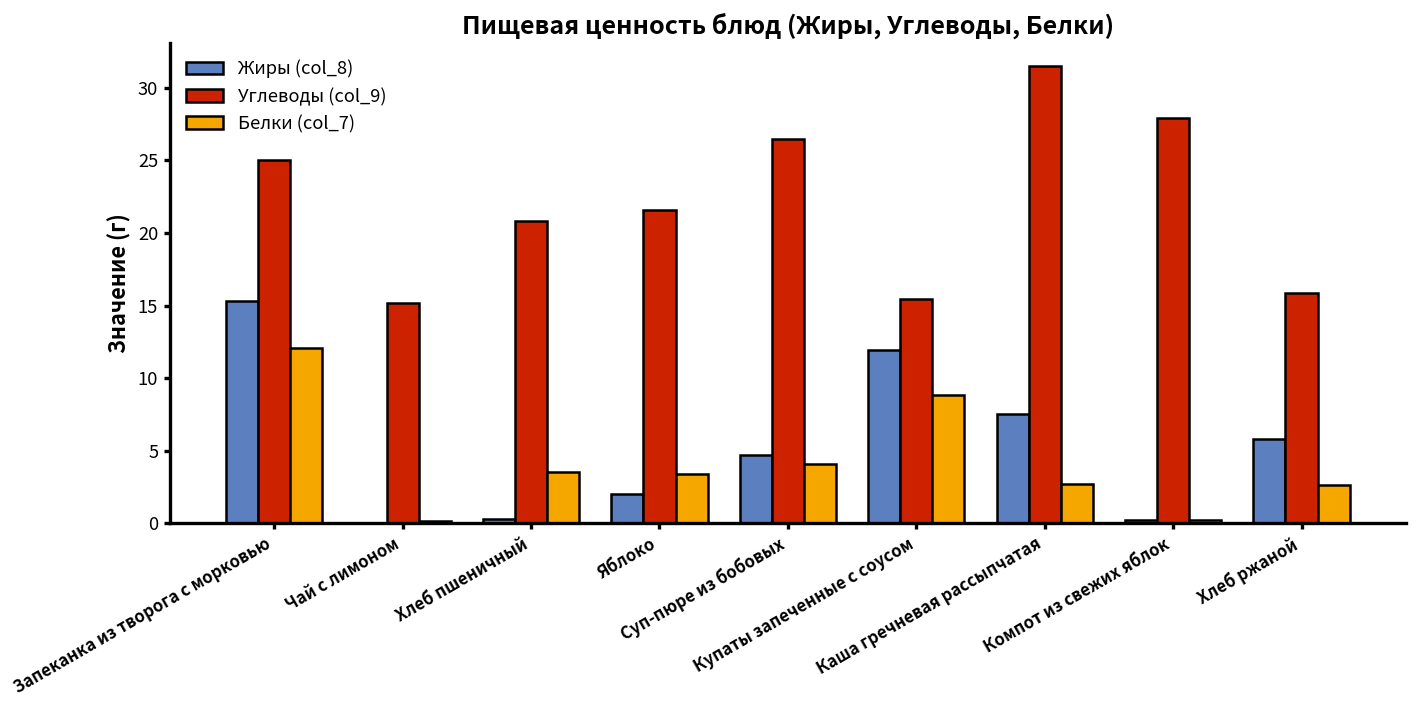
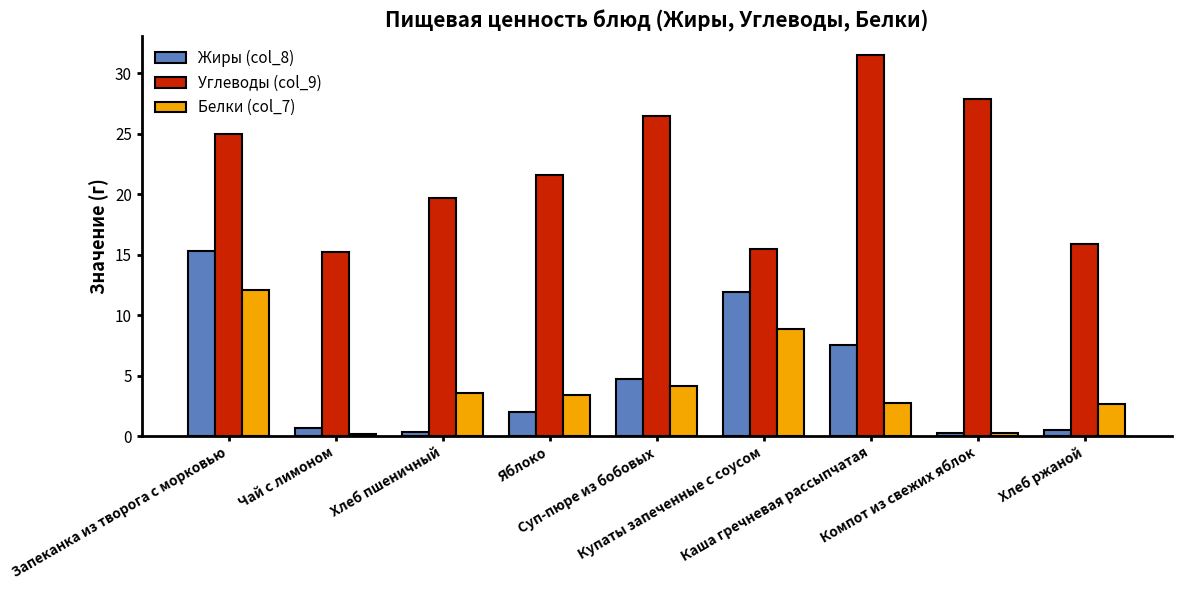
  {
    "Жиры (col_8)": {
      "Запеканка из творога с морковью": 15.3,
-     "Чай с лимоном": 0.0,
+     "Чай с лимоном": 0.7,
      "Хлеб пшеничный": 0.3,
      "Яблоко": 2.0,
      "Суп-пюре из бобовых": 4.7,
      "Купаты запеченные с соусом": 12.0,
      "Каша гречневая рассыпчатая": 7.5,
      "Компот из свежих яблок": 0.2,
-     "Хлеб ржаной": 5.8
+     "Хлеб ржаной": 0.5
    },
    "Углеводы (col_9)": {
      "Запеканка из творога с морковью": 25.0,
      "Чай с лимоном": 15.2,
-     "Хлеб пшеничный": 20.9,
+     "Хлеб пшеничный": 19.7,
      "Яблоко": 21.6,
      "Суп-пюре из бобовых": 26.5,
      "Купаты запеченные с соусом": 15.5,
      "Каша гречневая рассыпчатая": 31.5,
      "Компот из свежих яблок": 27.9,
      "Хлеб ржаной": 15.8
    },
    "Белки (col_7)": {
      "Запеканка из творога с морковью": 12.1,
      "Хлеб пшеничный": 3.5,
      "Яблоко": 3.4,
      "Суп-пюре из бобовых": 4.1,
      "Купаты запеченные с соусом": 8.8,
      "Каша гречневая рассыпчатая": 2.7,
      "Компот из свежих яблок": 0.2,
      "Хлеб ржаной": 2.6
    }
  }
